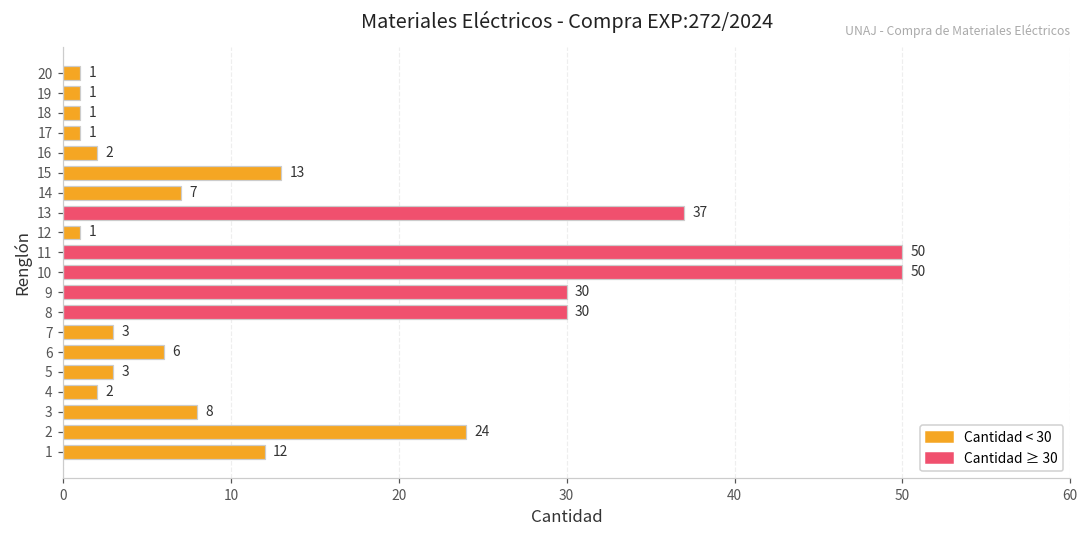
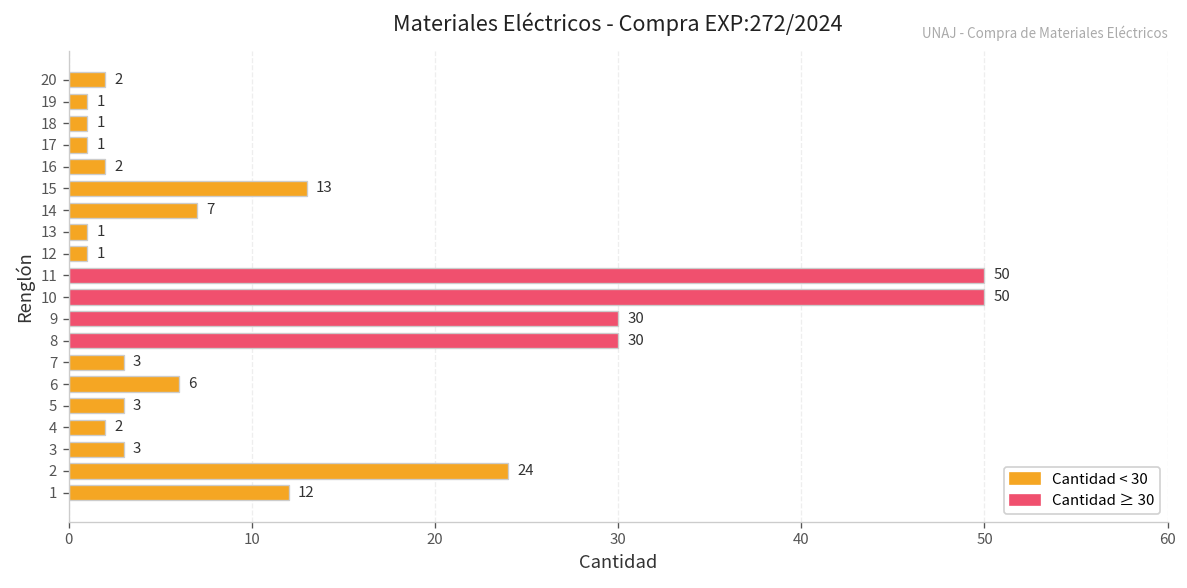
  {
-   "20": 1,
+   "20": 2,
    "19": 1,
    "18": 1,
    "17": 1,
    "16": 2,
    "15": 13,
    "14": 7,
-   "13": 37,
+   "13": 1,
    "12": 1,
    "11": 50,
    "10": 50,
    "9": 30,
    "8": 30,
    "7": 3,
    "6": 6,
    "5": 3,
    "4": 2,
-   "3": 8,
+   "3": 3,
    "2": 24,
    "1": 12
  }
